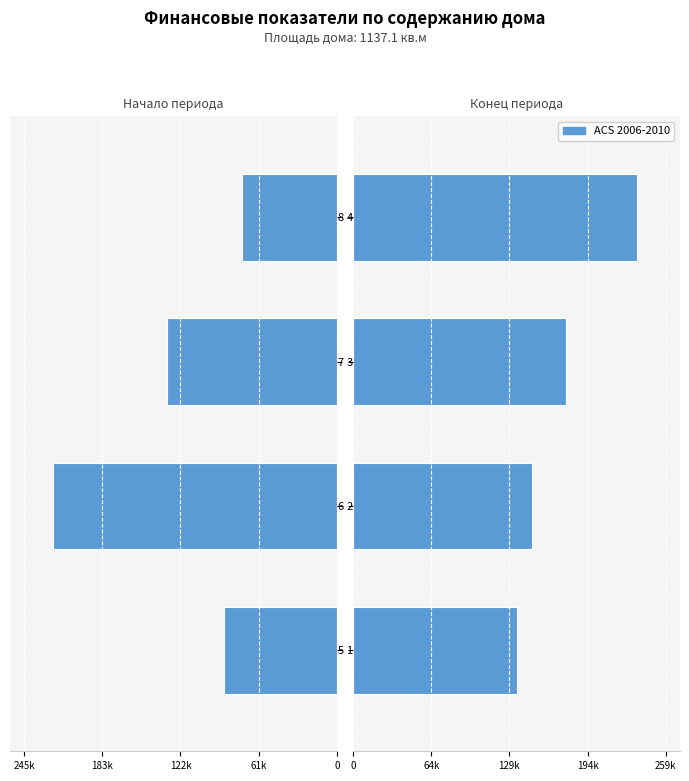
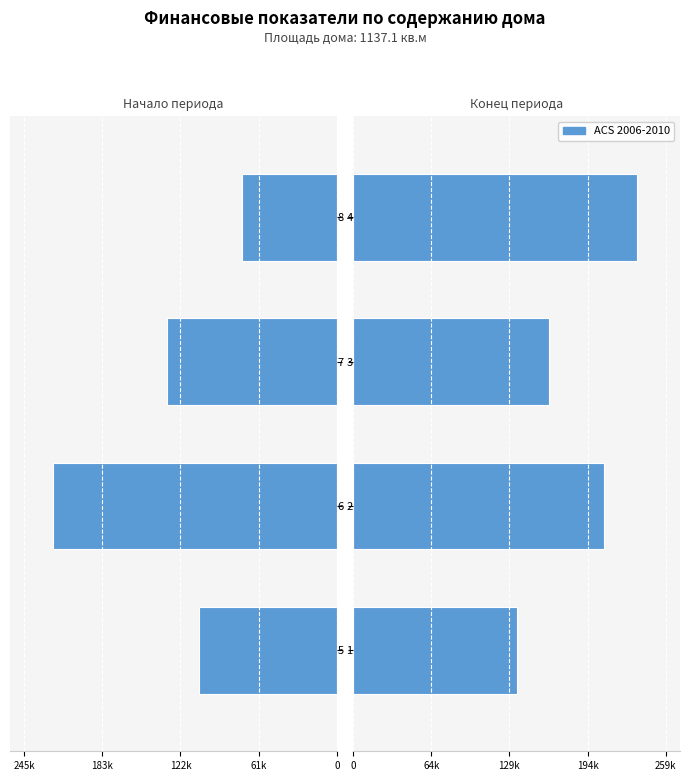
  {
    "Начало периода": {
      "4": 74000,
      "3": 133000,
      "2": 223000,
-     "1": 88000
+     "1": 108000
    },
    "Конец периода": {
      "8": 236000,
-     "7": 177000,
-     "6": 148000,
+     "7": 163000,
+     "6": 209000,
      "5": 136000
    }
  }
